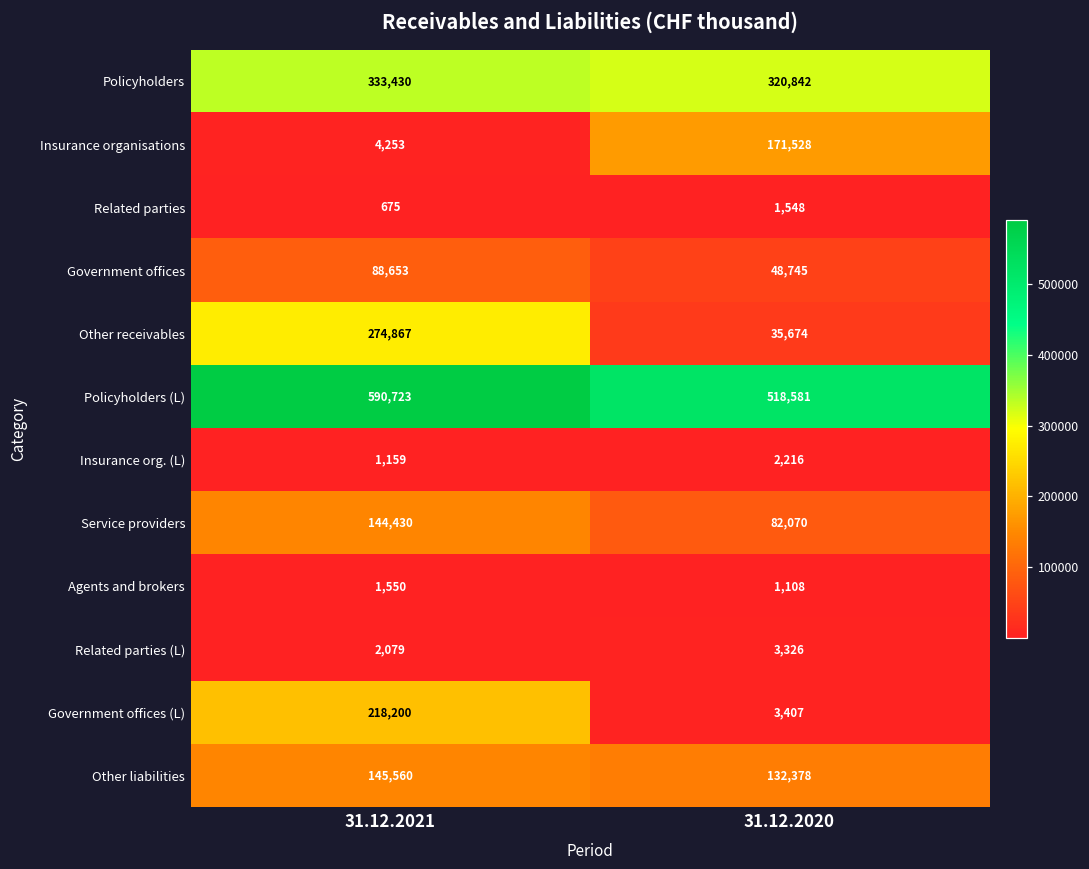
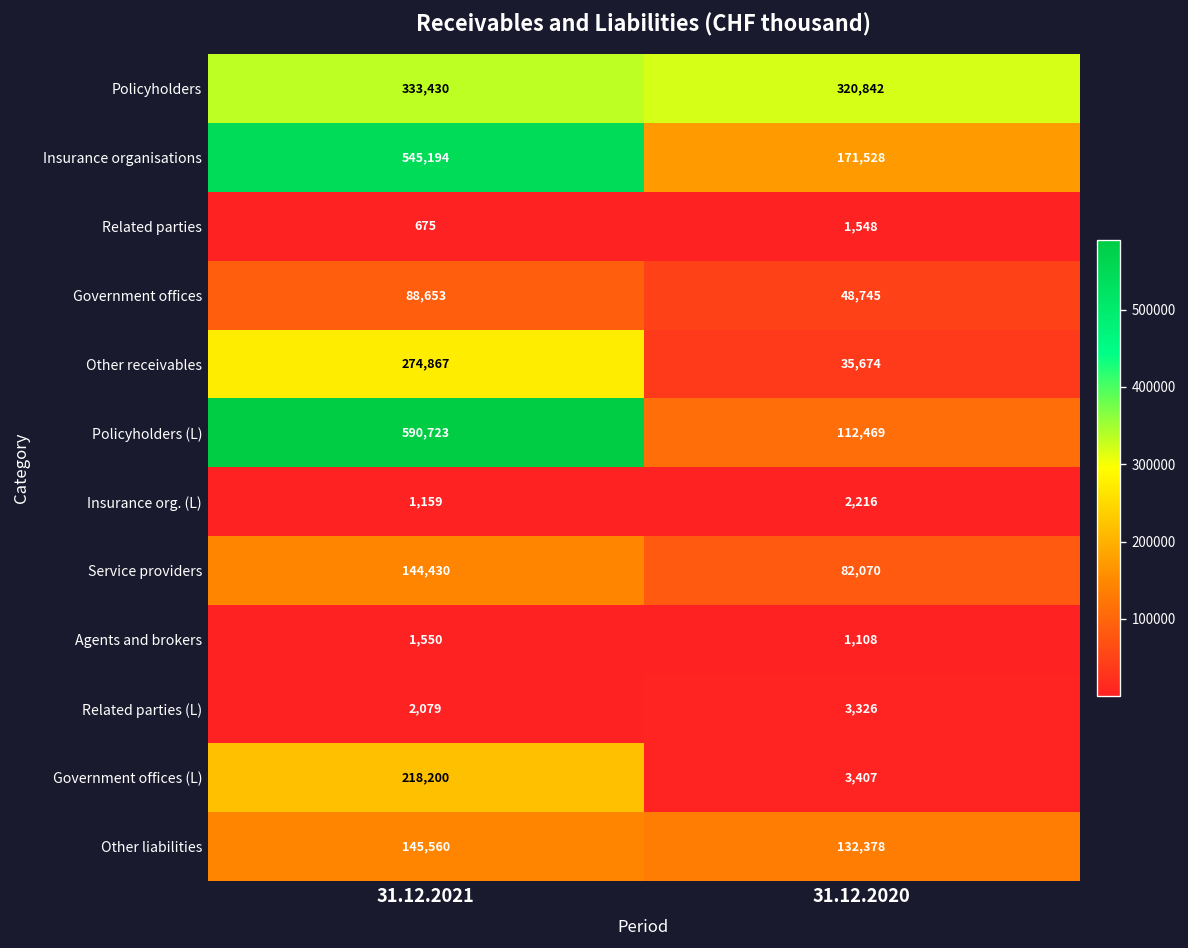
  {
    "Policyholders": {
      "31.12.2021": "333,430",
      "31.12.2020": "320,842"
    },
    "Insurance organisations": {
-     "31.12.2021": "4,253",
+     "31.12.2021": "545,194",
      "31.12.2020": "171,528"
    },
    "Related parties": {
      "31.12.2021": "675",
      "31.12.2020": "1,548"
    },
    "Government offices": {
      "31.12.2021": "88,653",
      "31.12.2020": "48,745"
    },
    "Other receivables": {
      "31.12.2021": "274,867",
      "31.12.2020": "35,674"
    },
    "Policyholders (L)": {
      "31.12.2021": "590,723",
-     "31.12.2020": "518,581"
+     "31.12.2020": "112,469"
    },
    "Insurance org. (L)": {
      "31.12.2021": "1,159",
      "31.12.2020": "2,216"
    },
    "Service providers": {
      "31.12.2021": "144,430",
      "31.12.2020": "82,070"
    },
    "Agents and brokers": {
      "31.12.2021": "1,550",
      "31.12.2020": "1,108"
    },
    "Related parties (L)": {
      "31.12.2021": "2,079",
      "31.12.2020": "3,326"
    },
    "Government offices (L)": {
      "31.12.2021": "218,200",
      "31.12.2020": "3,407"
    },
    "Other liabilities": {
      "31.12.2021": "145,560",
      "31.12.2020": "132,378"
    }
  }
